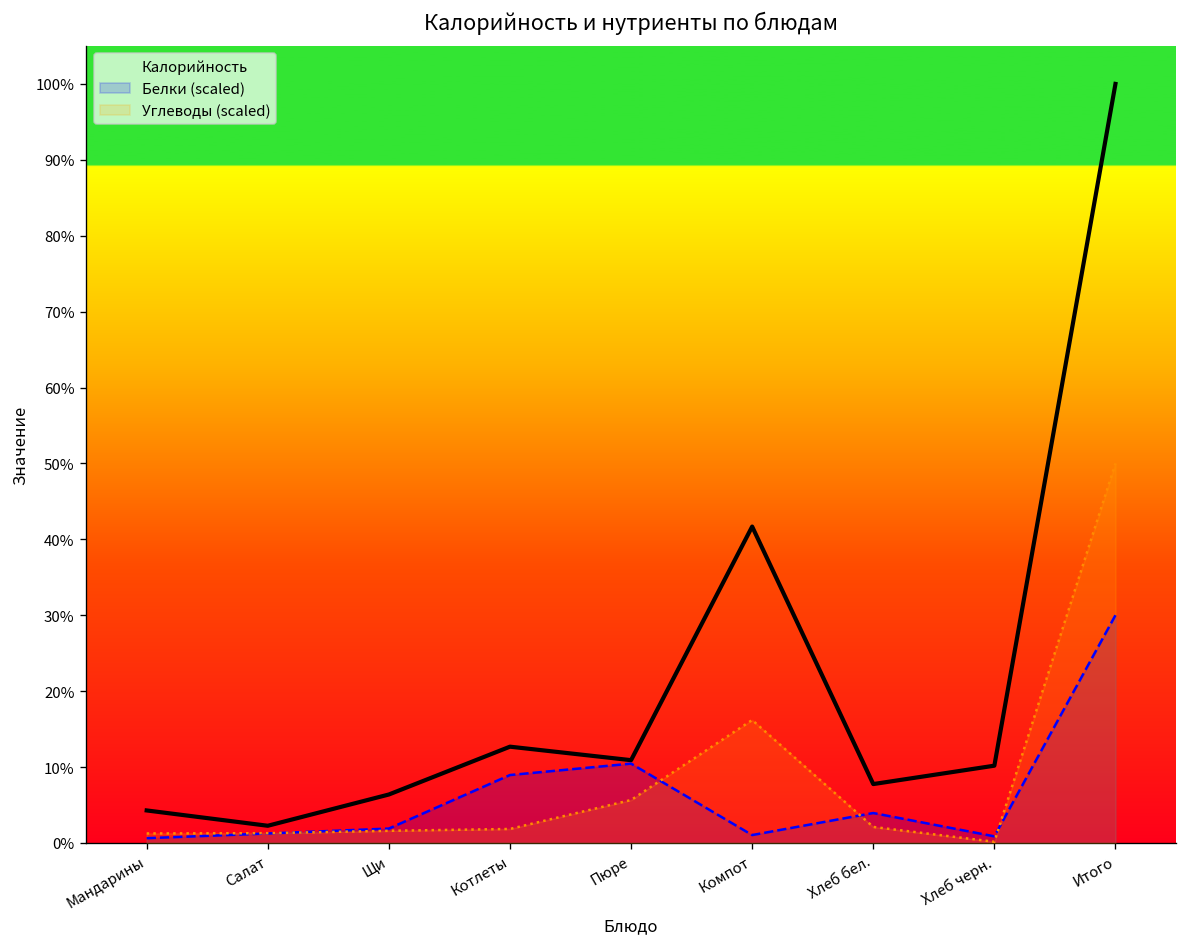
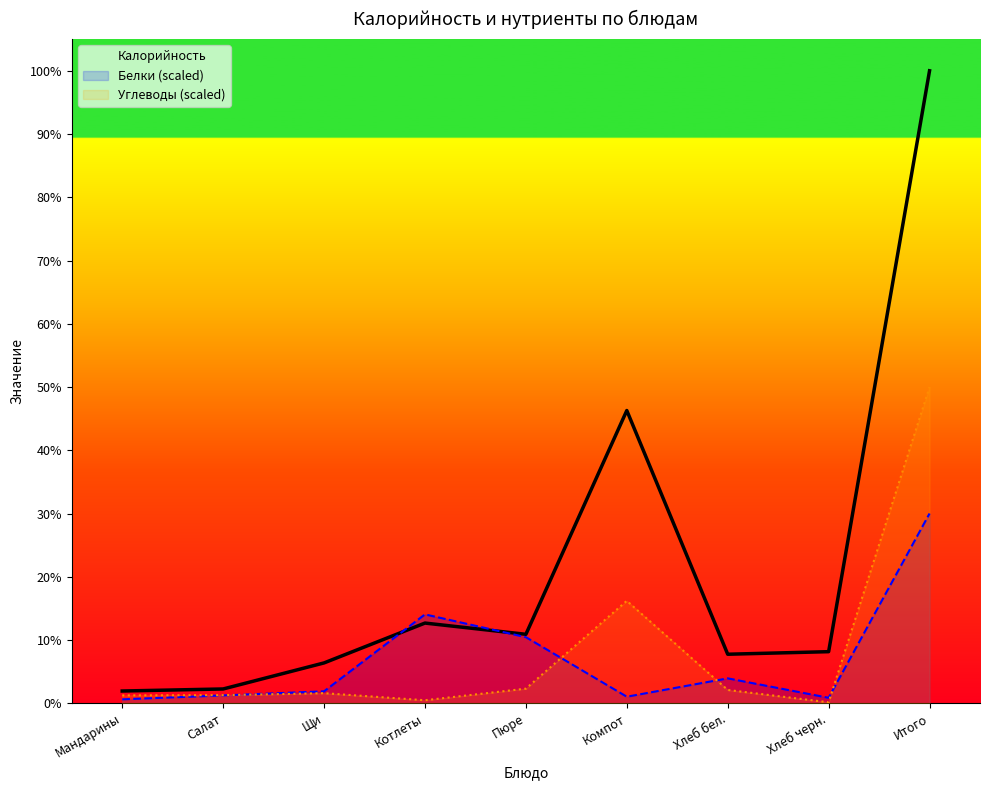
  {
    "Калорийность": {
-     "Мандарины": "4%",
+     "Мандарины": "2%",
      "Салат": "2%",
      "Щи": "6%",
      "Котлеты": "13%",
      "Пюре": "11%",
-     "Компот": "42%",
+     "Компот": "46%",
      "Хлеб бел.": "8%",
-     "Хлеб черн.": "10%",
+     "Хлеб черн.": "8%",
      "Итого": "100%"
    },
    "Белки (scaled)": {
      "Мандарины": "1%",
-     "Котлеты": "9%",
+     "Котлеты": "14%",
      "Пюре": "10%",
      "Компот": "1%",
      "Хлеб бел.": "4%",
      "Хлеб черн.": "1%",
      "Итого": "30%"
    },
    "Углеводы (scaled)": {
      "Мандарины": "1%",
-     "Котлеты": "2%",
-     "Пюре": "6%",
+     "Котлеты": "0%",
+     "Пюре": "2%",
      "Компот": "16%",
      "Хлеб бел.": "2%",
      "Хлеб черн.": "0%",
      "Итого": "50%"
    }
  }
